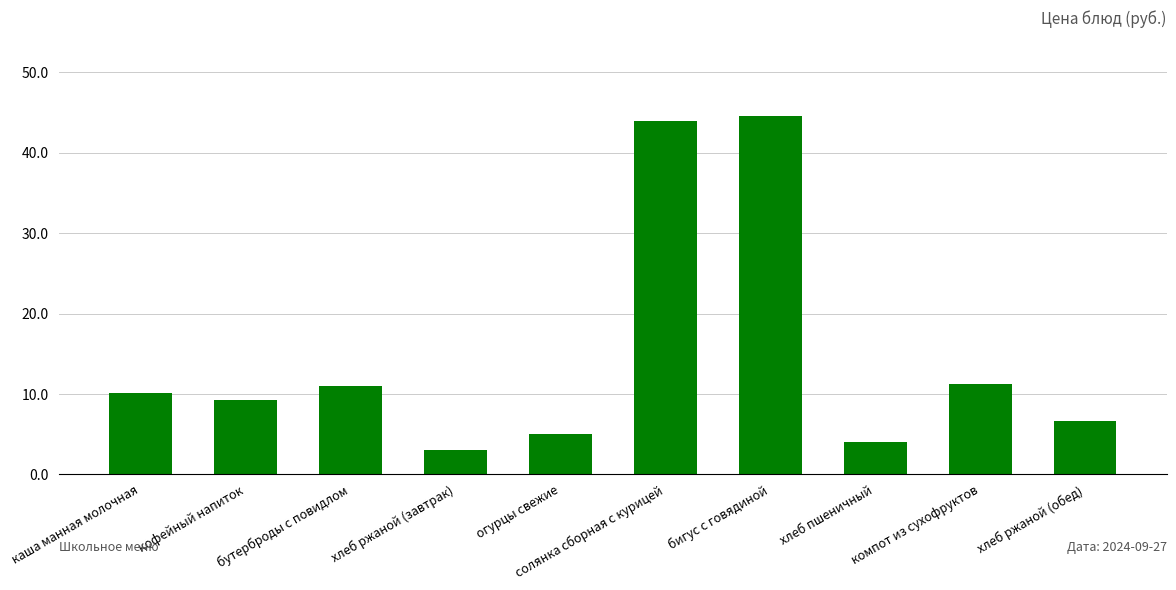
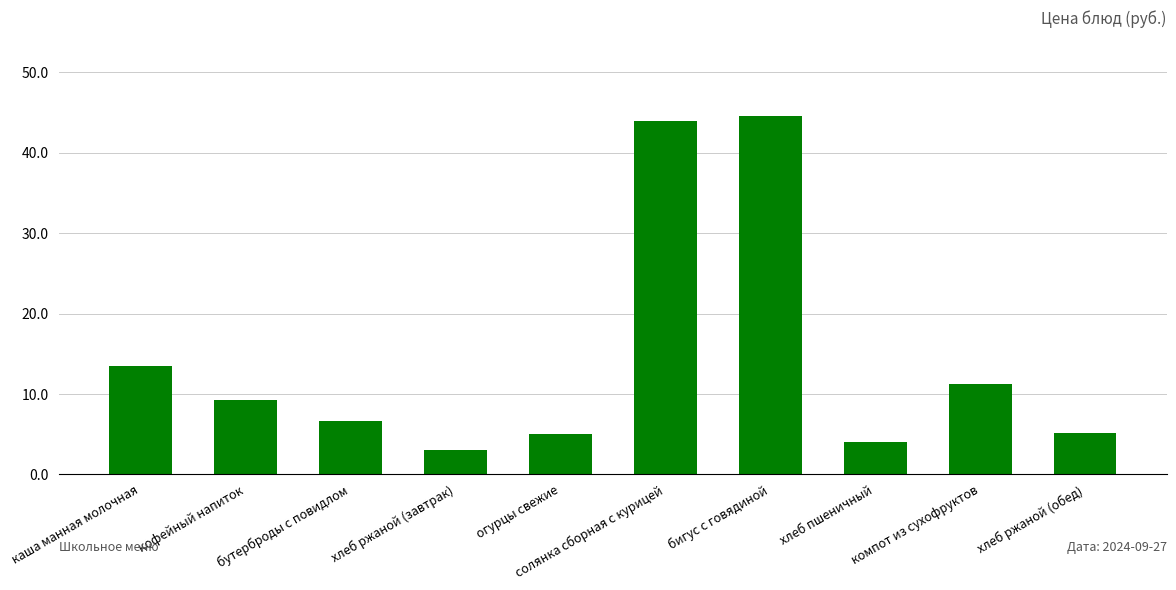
  {
-   "каша манная молочная": 10,
+   "каша манная молочная": 14,
    "кофейный напиток": 9,
-   "бутерброды с повидлом": 11,
+   "бутерброды с повидлом": 7,
    "хлеб ржаной (завтрак)": 3,
    "огурцы свежие": 5,
    "солянка сборная с курицей": 44,
    "бигус с говядиной": 45,
    "хлеб пшеничный": 4,
    "компот из сухофруктов": 11,
-   "хлеб ржаной (обед)": 7
+   "хлеб ржаной (обед)": 5
  }
